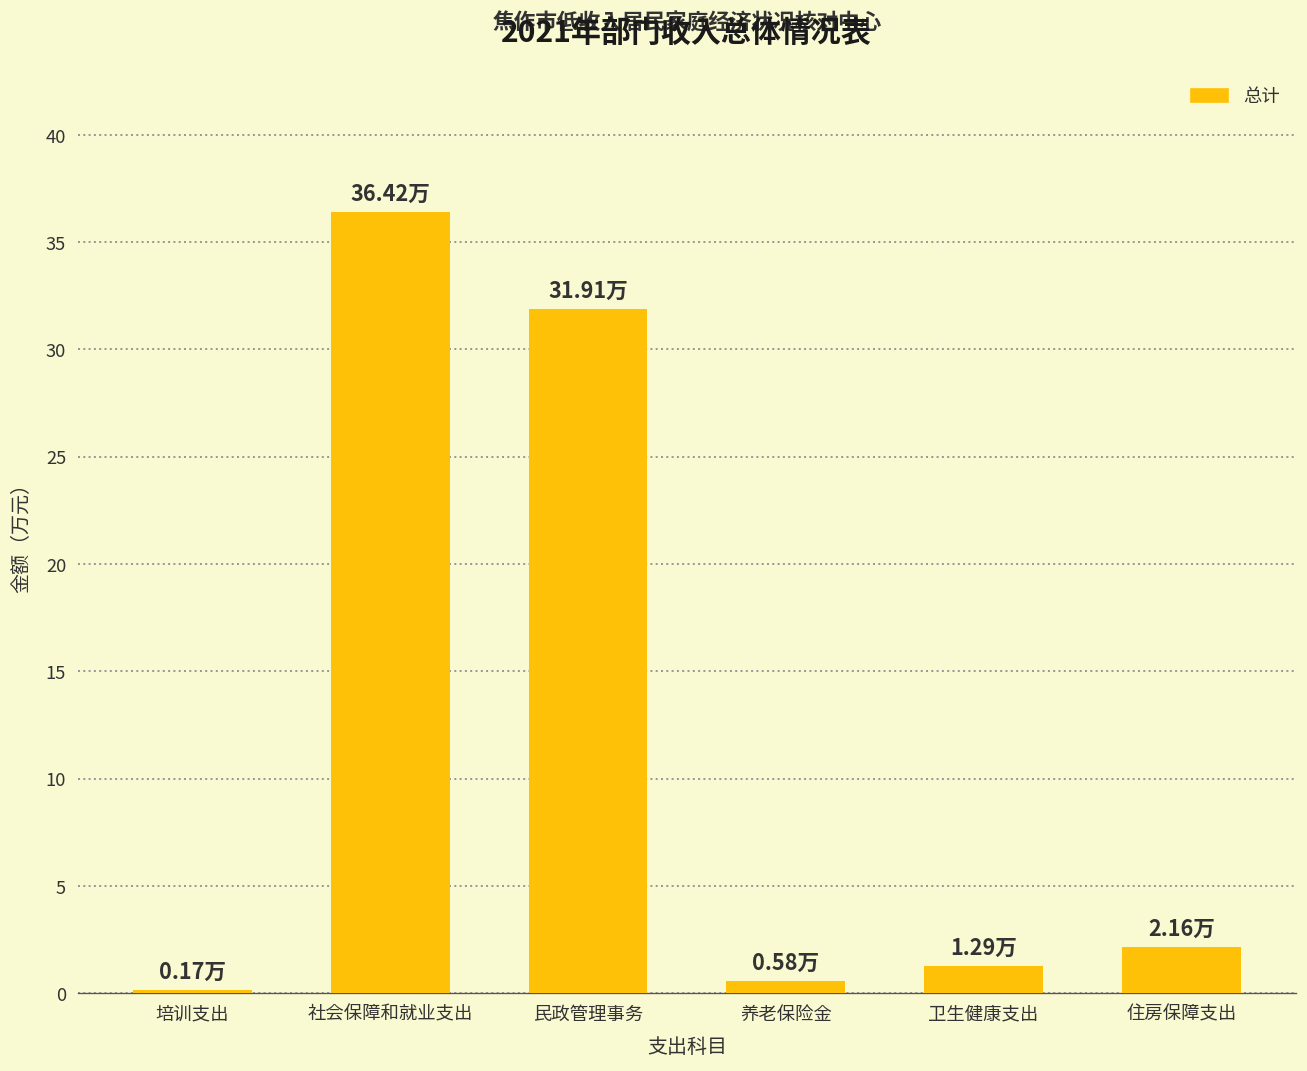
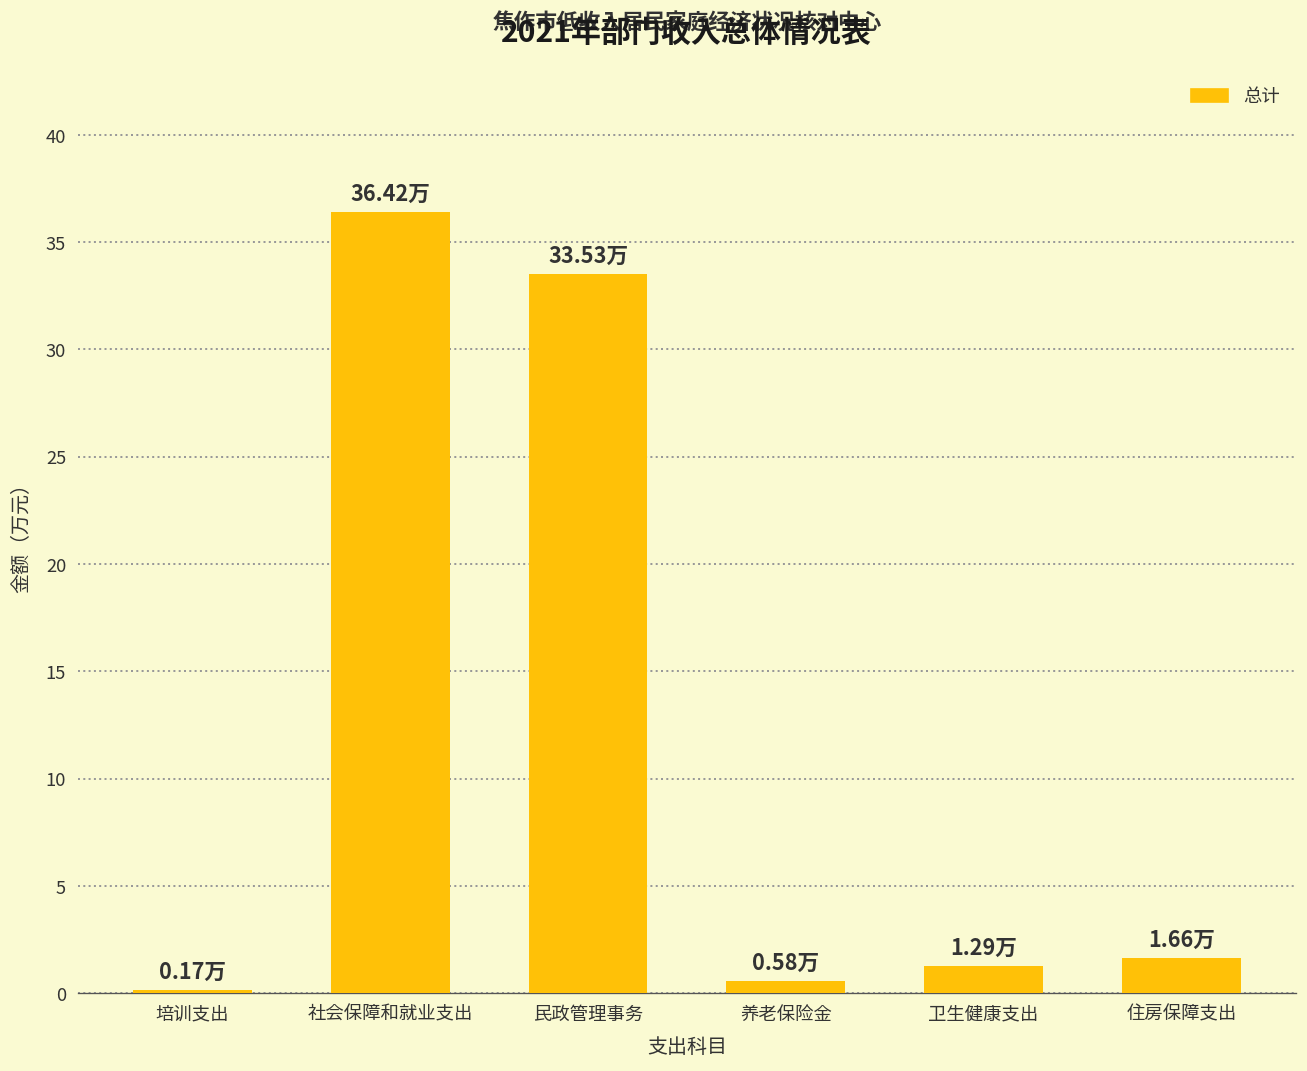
  {
    "培训支出": "0.17万",
    "社会保障和就业支出": "36.42万",
-   "民政管理事务": "31.91万",
+   "民政管理事务": "33.53万",
    "养老保险金": "0.58万",
    "卫生健康支出": "1.29万",
-   "住房保障支出": "2.16万"
+   "住房保障支出": "1.66万"
  }
